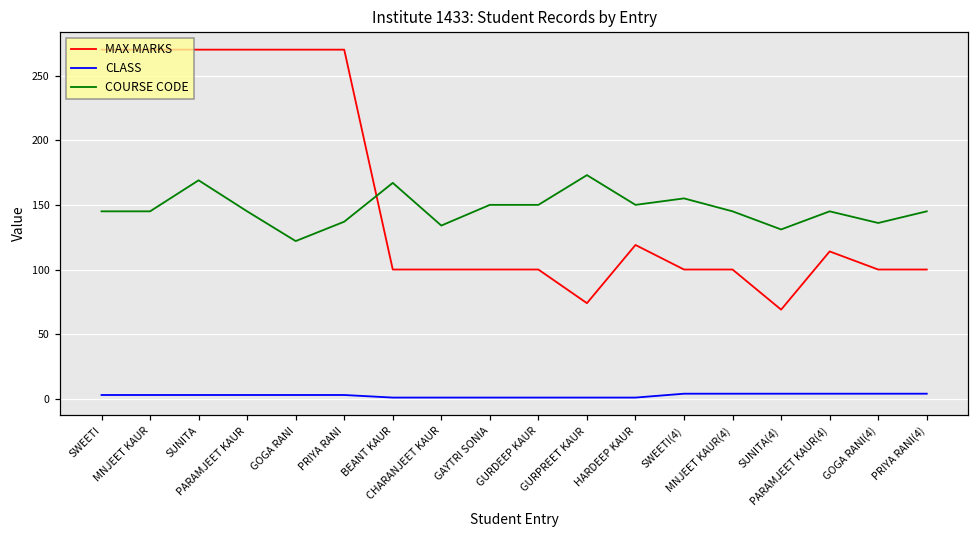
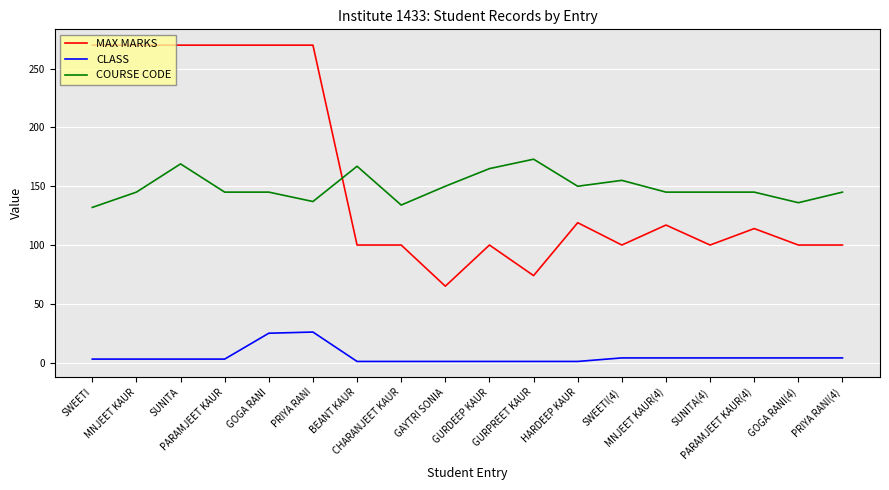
  {
    "MAX MARKS": {
      "SUNITA": 270,
      "PARAMJEET KAUR": 270,
      "GOGA RANI": 270,
      "PRIYA RANI": 270,
      "BEANT KAUR": 100,
      "CHARANJEET KAUR": 100,
-     "GAYTRI SONIA": 100,
+     "GAYTRI SONIA": 65,
      "GURDEEP KAUR": 100,
      "GURPREET KAUR": 74,
      "HARDEEP KAUR": 119,
      "SWEETI(4)": 100,
-     "MNJEET KAUR(4)": 100,
-     "SUNITA(4)": 69,
+     "MNJEET KAUR(4)": 117,
+     "SUNITA(4)": 100,
      "PARAMJEET KAUR(4)": 114,
      "GOGA RANI(4)": 100,
      "PRIYA RANI(4)": 100
    },
    "CLASS": {
      "SWEETI": 3,
      "MNJEET KAUR": 3,
      "SUNITA": 3,
      "PARAMJEET KAUR": 3,
-     "GOGA RANI": 3,
-     "PRIYA RANI": 3,
+     "GOGA RANI": 25,
+     "PRIYA RANI": 26,
      "BEANT KAUR": 1,
      "CHARANJEET KAUR": 1,
      "GAYTRI SONIA": 1,
      "GURDEEP KAUR": 1,
      "GURPREET KAUR": 1,
      "HARDEEP KAUR": 1,
      "SWEETI(4)": 4,
      "MNJEET KAUR(4)": 4,
      "SUNITA(4)": 4,
      "PARAMJEET KAUR(4)": 4,
      "GOGA RANI(4)": 4,
      "PRIYA RANI(4)": 4
    },
    "COURSE CODE": {
-     "SWEETI": 145,
+     "SWEETI": 132,
      "MNJEET KAUR": 145,
      "SUNITA": 169,
      "PARAMJEET KAUR": 145,
-     "GOGA RANI": 122,
+     "GOGA RANI": 145,
      "PRIYA RANI": 137,
      "BEANT KAUR": 167,
      "CHARANJEET KAUR": 134,
      "GAYTRI SONIA": 150,
-     "GURDEEP KAUR": 150,
+     "GURDEEP KAUR": 165,
      "GURPREET KAUR": 173,
      "HARDEEP KAUR": 150,
      "SWEETI(4)": 155,
      "MNJEET KAUR(4)": 145,
-     "SUNITA(4)": 131,
+     "SUNITA(4)": 145,
      "PARAMJEET KAUR(4)": 145,
      "GOGA RANI(4)": 136,
      "PRIYA RANI(4)": 145
    }
  }
